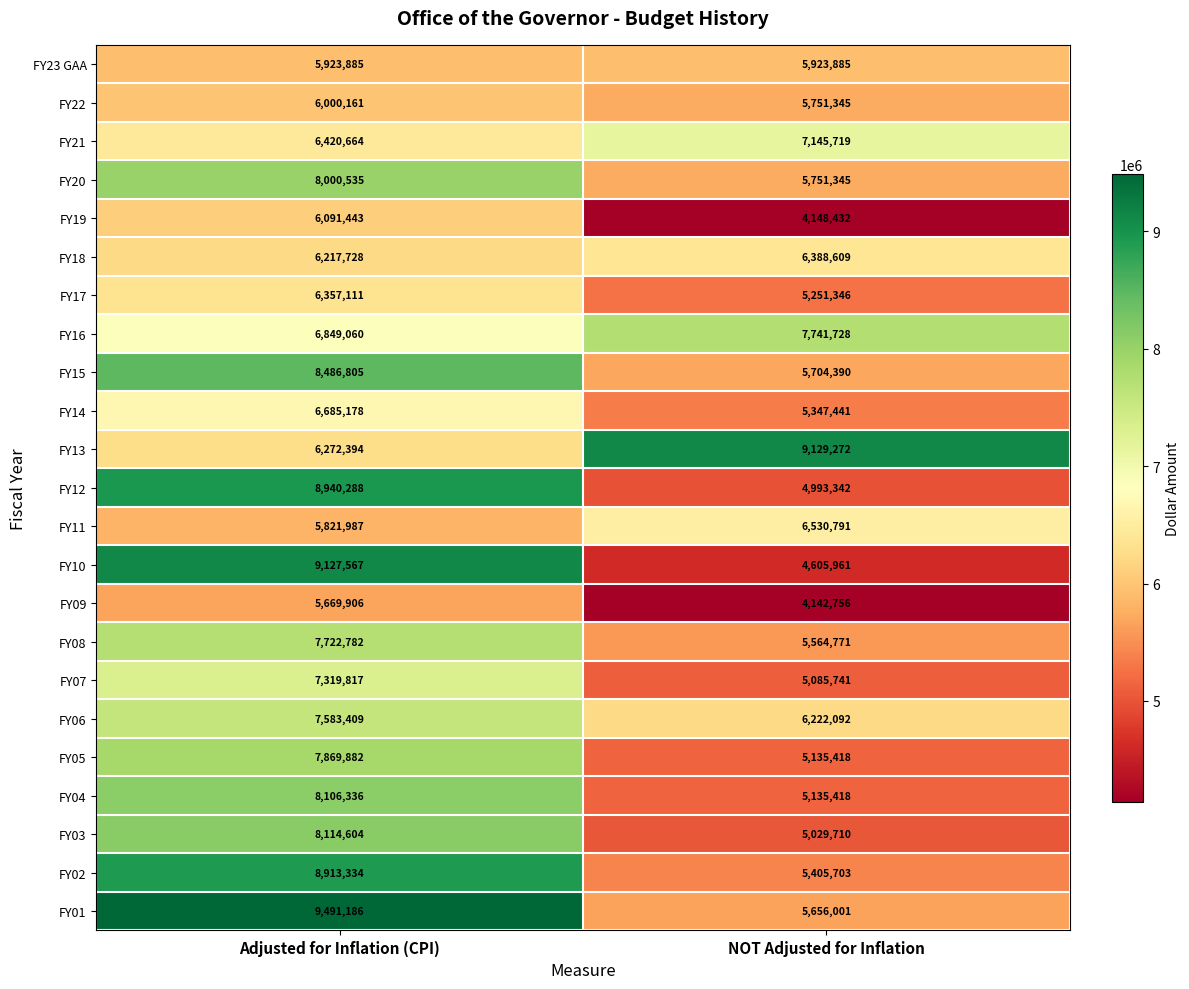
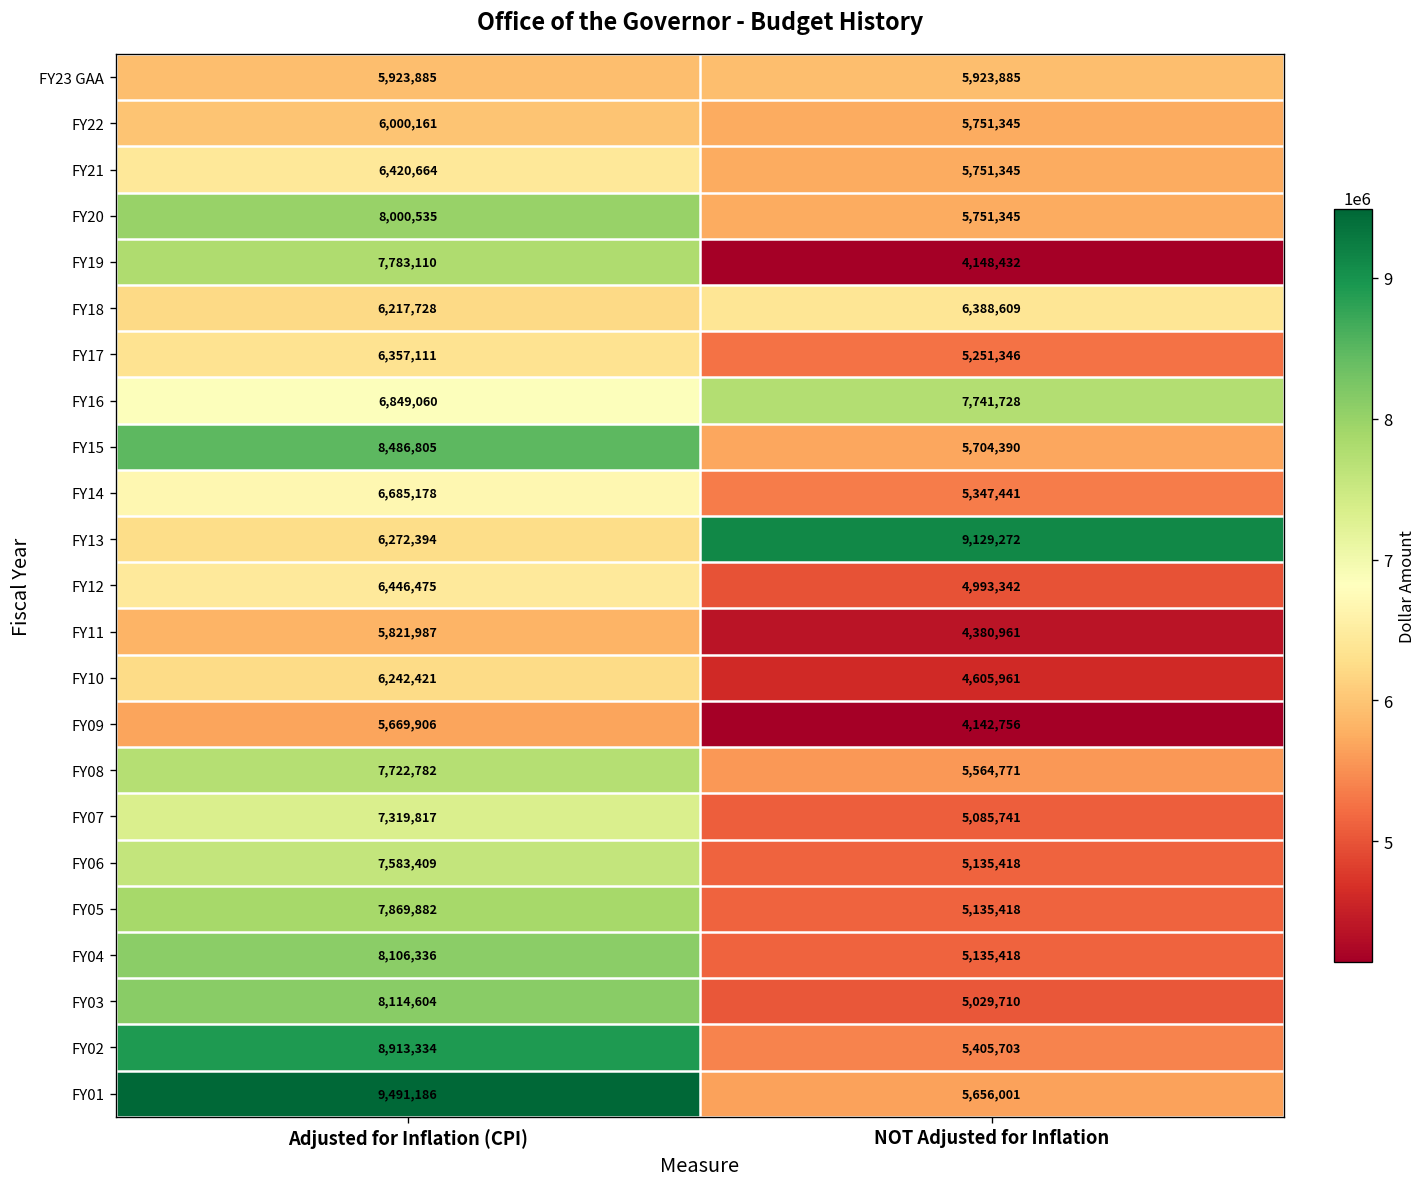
  {
    "FY23 GAA": {
      "Adjusted for Inflation (CPI)": "5,923,885",
      "NOT Adjusted for Inflation": "5,923,885"
    },
    "FY22": {
      "Adjusted for Inflation (CPI)": "6,000,161",
      "NOT Adjusted for Inflation": "5,751,345"
    },
    "FY21": {
      "Adjusted for Inflation (CPI)": "6,420,664",
-     "NOT Adjusted for Inflation": "7,145,719"
+     "NOT Adjusted for Inflation": "5,751,345"
    },
    "FY20": {
      "Adjusted for Inflation (CPI)": "8,000,535",
      "NOT Adjusted for Inflation": "5,751,345"
    },
    "FY19": {
-     "Adjusted for Inflation (CPI)": "6,091,443",
+     "Adjusted for Inflation (CPI)": "7,783,110",
      "NOT Adjusted for Inflation": "4,148,432"
    },
    "FY18": {
      "Adjusted for Inflation (CPI)": "6,217,728",
      "NOT Adjusted for Inflation": "6,388,609"
    },
    "FY17": {
      "Adjusted for Inflation (CPI)": "6,357,111",
      "NOT Adjusted for Inflation": "5,251,346"
    },
    "FY16": {
      "Adjusted for Inflation (CPI)": "6,849,060",
      "NOT Adjusted for Inflation": "7,741,728"
    },
    "FY15": {
      "Adjusted for Inflation (CPI)": "8,486,805",
      "NOT Adjusted for Inflation": "5,704,390"
    },
    "FY14": {
      "Adjusted for Inflation (CPI)": "6,685,178",
      "NOT Adjusted for Inflation": "5,347,441"
    },
    "FY13": {
      "Adjusted for Inflation (CPI)": "6,272,394",
      "NOT Adjusted for Inflation": "9,129,272"
    },
    "FY12": {
-     "Adjusted for Inflation (CPI)": "8,940,288",
+     "Adjusted for Inflation (CPI)": "6,446,475",
      "NOT Adjusted for Inflation": "4,993,342"
    },
    "FY11": {
      "Adjusted for Inflation (CPI)": "5,821,987",
-     "NOT Adjusted for Inflation": "6,530,791"
+     "NOT Adjusted for Inflation": "4,380,961"
    },
    "FY10": {
-     "Adjusted for Inflation (CPI)": "9,127,567",
+     "Adjusted for Inflation (CPI)": "6,242,421",
      "NOT Adjusted for Inflation": "4,605,961"
    },
    "FY09": {
      "Adjusted for Inflation (CPI)": "5,669,906",
      "NOT Adjusted for Inflation": "4,142,756"
    },
    "FY08": {
      "Adjusted for Inflation (CPI)": "7,722,782",
      "NOT Adjusted for Inflation": "5,564,771"
    },
    "FY07": {
      "Adjusted for Inflation (CPI)": "7,319,817",
      "NOT Adjusted for Inflation": "5,085,741"
    },
    "FY06": {
      "Adjusted for Inflation (CPI)": "7,583,409",
-     "NOT Adjusted for Inflation": "6,222,092"
+     "NOT Adjusted for Inflation": "5,135,418"
    },
    "FY05": {
      "Adjusted for Inflation (CPI)": "7,869,882",
      "NOT Adjusted for Inflation": "5,135,418"
    },
    "FY04": {
      "Adjusted for Inflation (CPI)": "8,106,336",
      "NOT Adjusted for Inflation": "5,135,418"
    },
    "FY03": {
      "Adjusted for Inflation (CPI)": "8,114,604",
      "NOT Adjusted for Inflation": "5,029,710"
    },
    "FY02": {
      "Adjusted for Inflation (CPI)": "8,913,334",
      "NOT Adjusted for Inflation": "5,405,703"
    },
    "FY01": {
      "Adjusted for Inflation (CPI)": "9,491,186",
      "NOT Adjusted for Inflation": "5,656,001"
    }
  }
